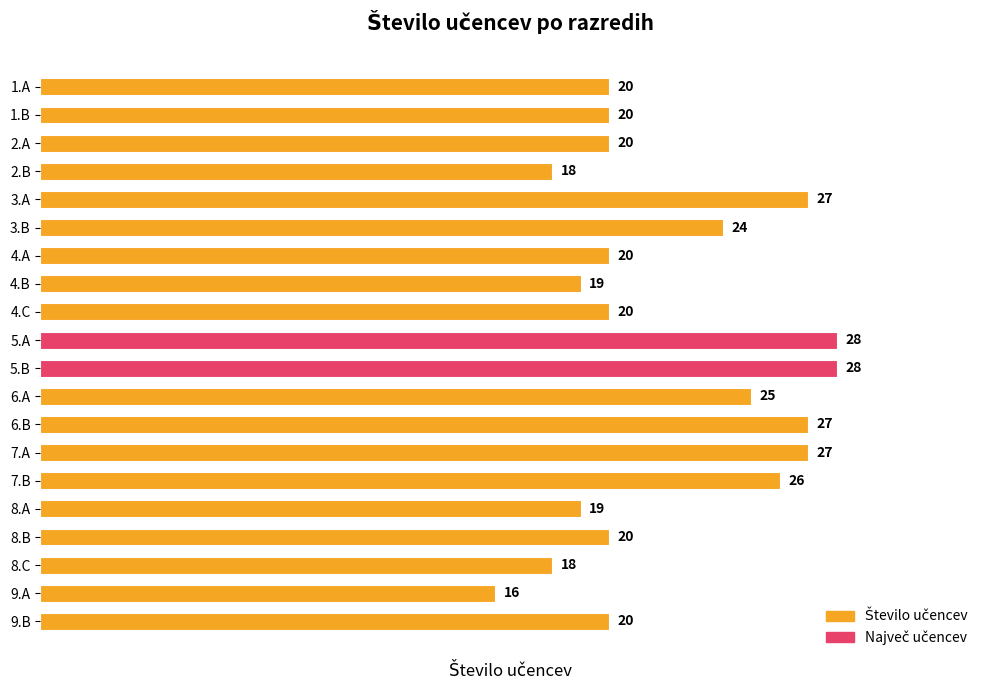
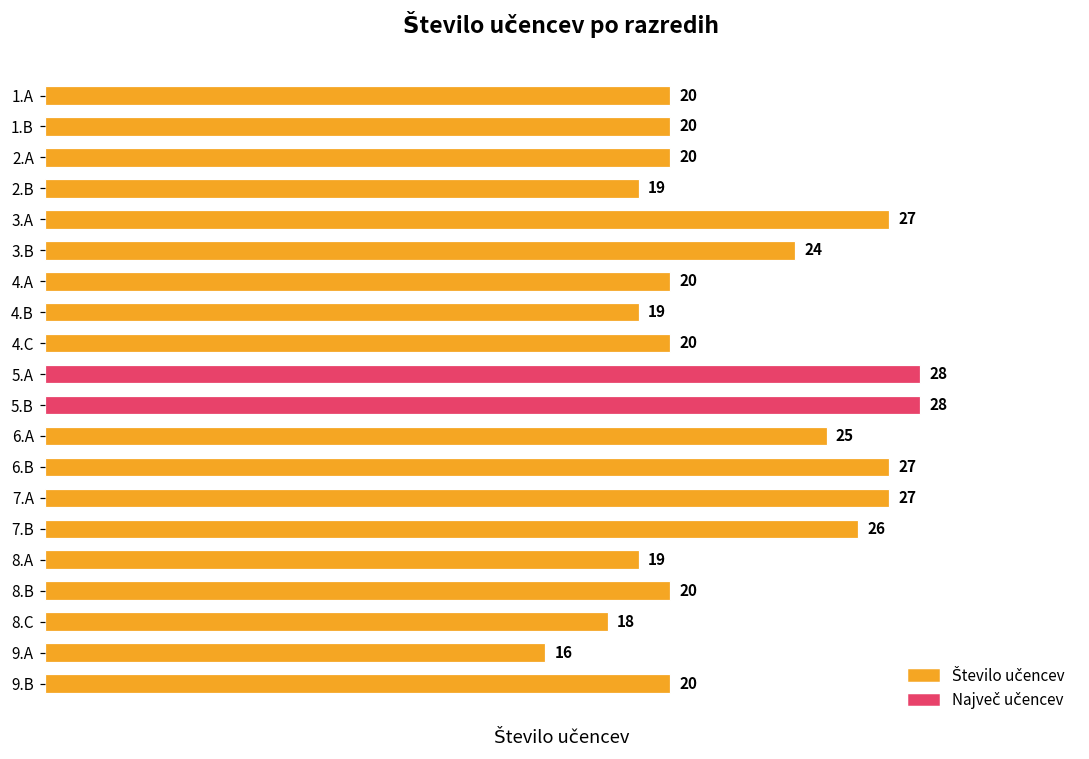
  {
    "1.A": 20,
    "1.B": 20,
    "2.A": 20,
-   "2.B": 18,
+   "2.B": 19,
    "3.A": 27,
    "3.B": 24,
    "4.A": 20,
    "4.B": 19,
    "4.C": 20,
    "5.A": 28,
    "5.B": 28,
    "6.A": 25,
    "6.B": 27,
    "7.A": 27,
    "7.B": 26,
    "8.A": 19,
    "8.B": 20,
    "8.C": 18,
    "9.A": 16,
    "9.B": 20
  }
